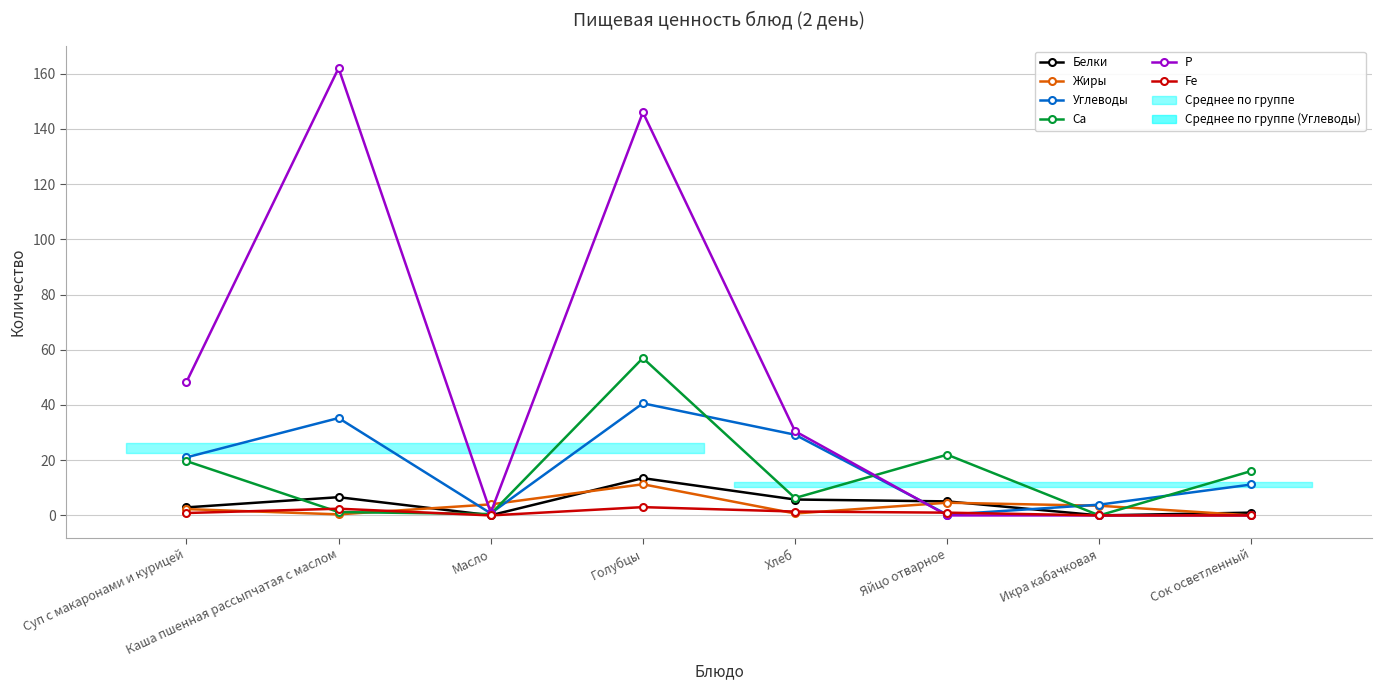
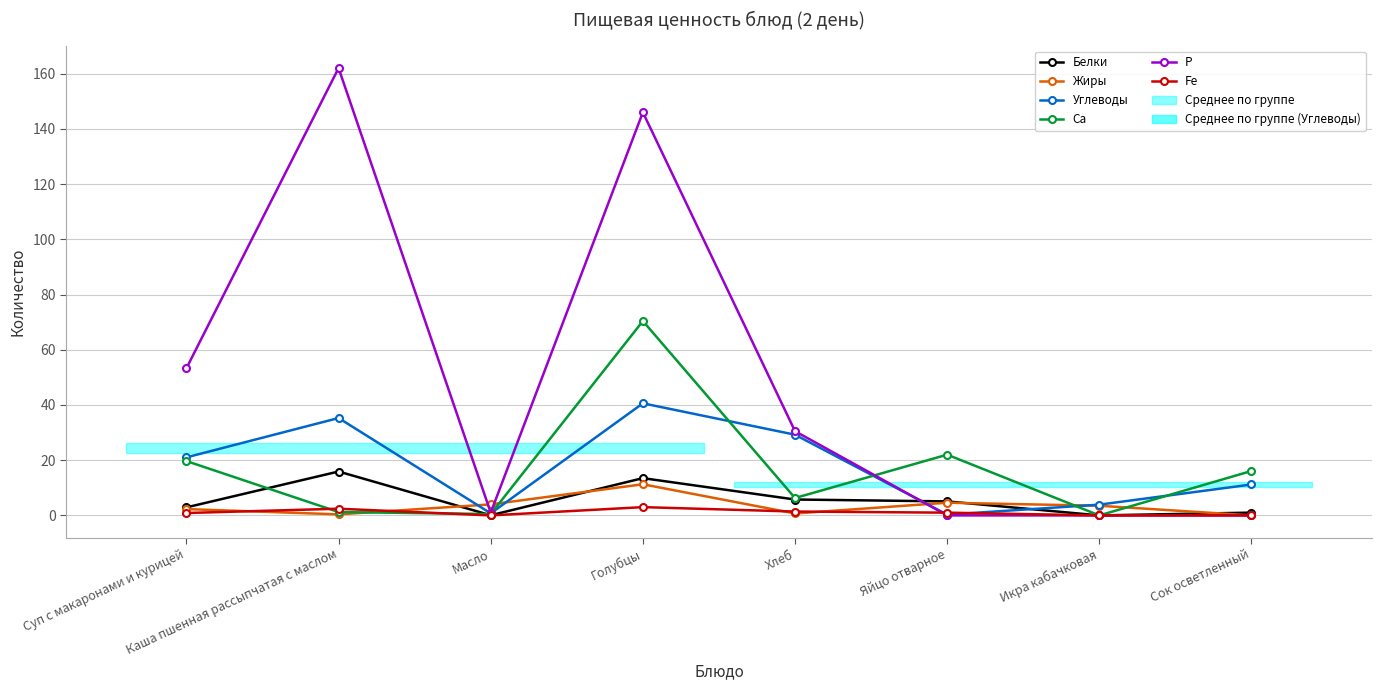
  {
    "Белки": {
-     "Каша пшенная рассыпчатая с маслом": 7,
+     "Каша пшенная рассыпчатая с маслом": 16,
      "Голубцы": 14,
      "Сок осветленный": 1
    },
    "Жиры": {
      "Масло": 4,
      "Голубцы": 11
    },
    "Углеводы": {
      "Суп с макаронами и курицей": 21,
      "Каша пшенная рассыпчатая с маслом": 35,
      "Голубцы": 41,
      "Хлеб": 29,
      "Сок осветленный": 11
    },
    "Са": {
      "Суп с макаронами и курицей": 20,
-     "Голубцы": 57,
+     "Голубцы": 70,
      "Яйцо отварное": 22,
      "Сок осветленный": 16
    },
    "Р": {
-     "Суп с макаронами и курицей": 48,
+     "Суп с макаронами и курицей": 53,
      "Каша пшенная рассыпчатая с маслом": 162,
      "Голубцы": 146,
      "Хлеб": 31
    },
    "Fe": {
      "Суп с макаронами и курицей": 1,
      "Каша пшенная рассыпчатая с маслом": 2,
      "Голубцы": 3
    }
  }
